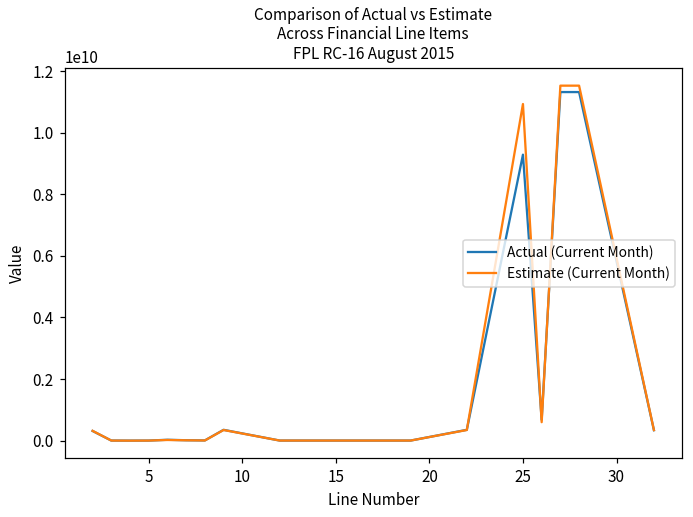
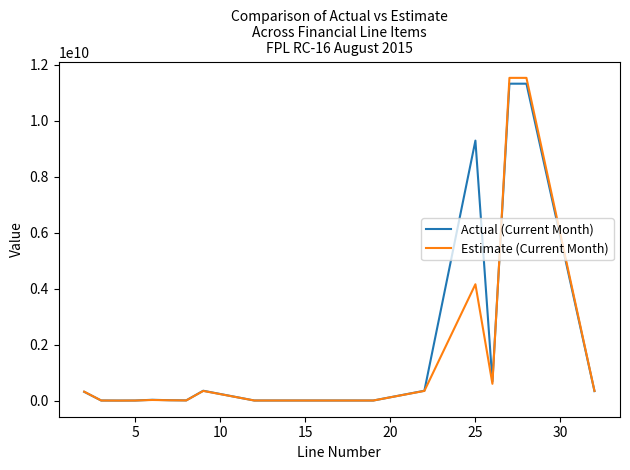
  {
    "Actual (Current Month)": {
      "25": 9300000000
    },
    "Estimate (Current Month)": {
-     "25": 10900000000
+     "25": 4200000000
    }
  }
